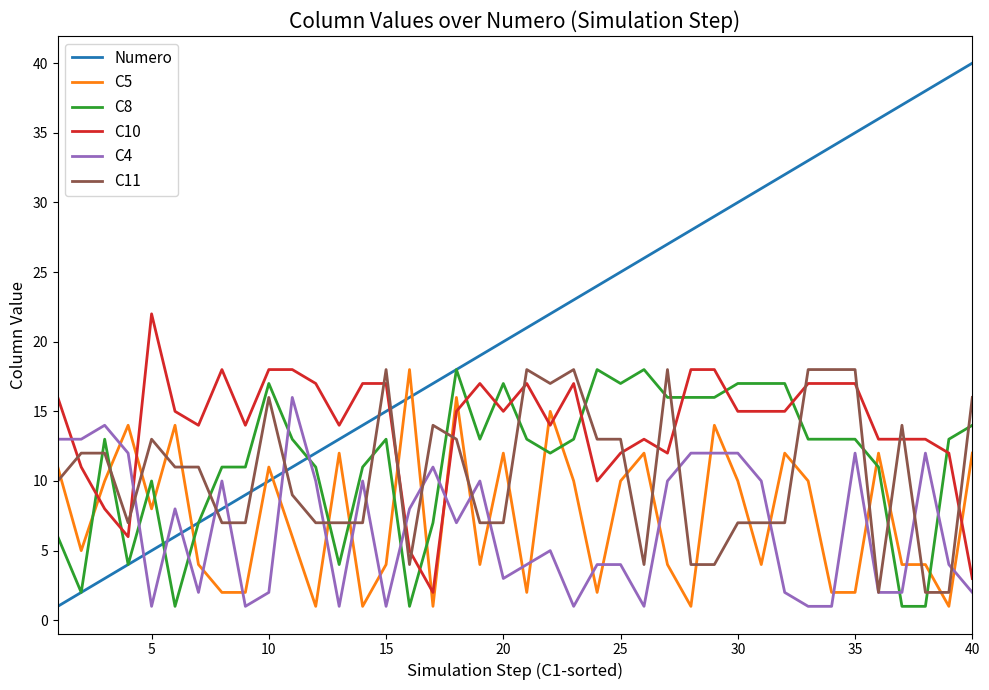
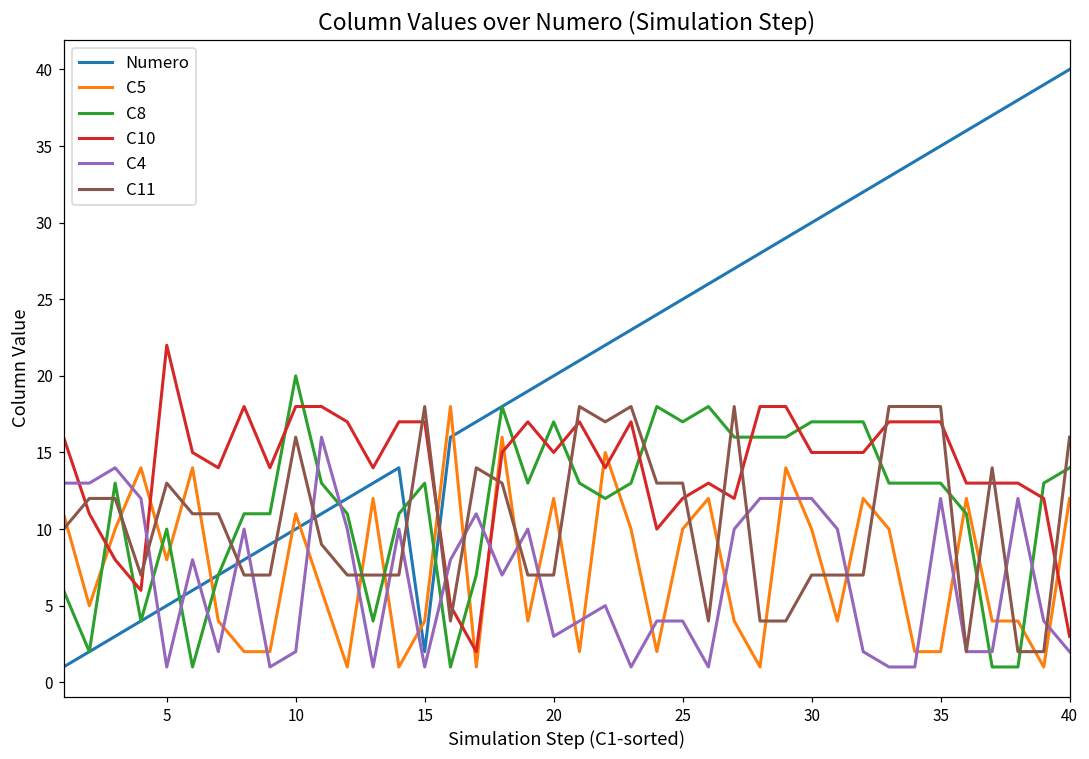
  {
    "Numero": {
      "5": 5,
      "10": 10,
-     "15": 15,
+     "15": 2,
      "20": 20,
      "25": 25,
      "30": 30,
      "35": 35,
      "40": 40
    },
    "C5": {
      "5": 8,
      "10": 11,
      "15": 4,
      "20": 12,
      "25": 10,
      "30": 10,
      "35": 2,
      "40": 12
    },
    "C8": {
      "5": 10,
-     "10": 17,
+     "10": 20,
      "15": 13,
      "20": 17,
      "25": 17,
      "30": 17,
      "35": 13,
      "40": 14
    },
    "C10": {
      "5": 22,
      "10": 18,
      "15": 17,
      "20": 15,
      "25": 12,
      "30": 15,
      "35": 17,
      "40": 3
    },
    "C4": {
      "5": 1,
      "10": 2,
      "15": 1,
      "20": 3,
      "25": 4,
      "30": 12,
      "35": 12,
      "40": 2
    },
    "C11": {
      "5": 13,
      "10": 16,
      "15": 18,
      "20": 7,
      "25": 13,
      "30": 7,
      "35": 18,
      "40": 16
    }
  }
